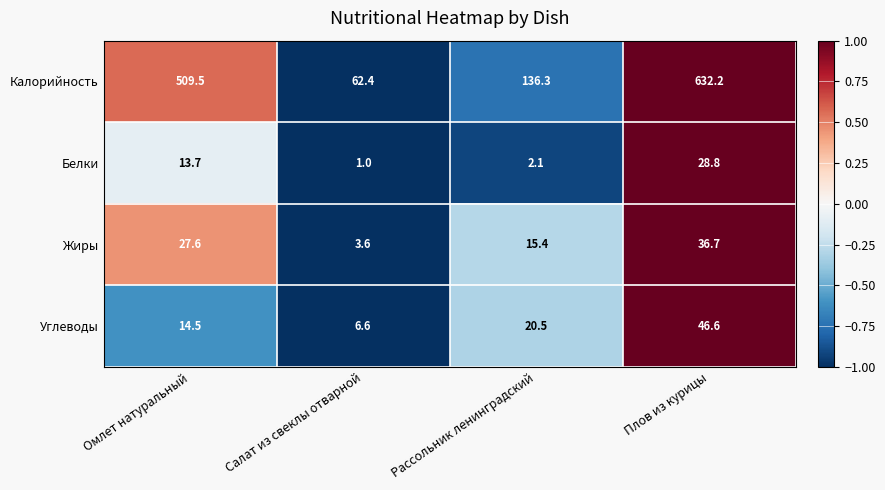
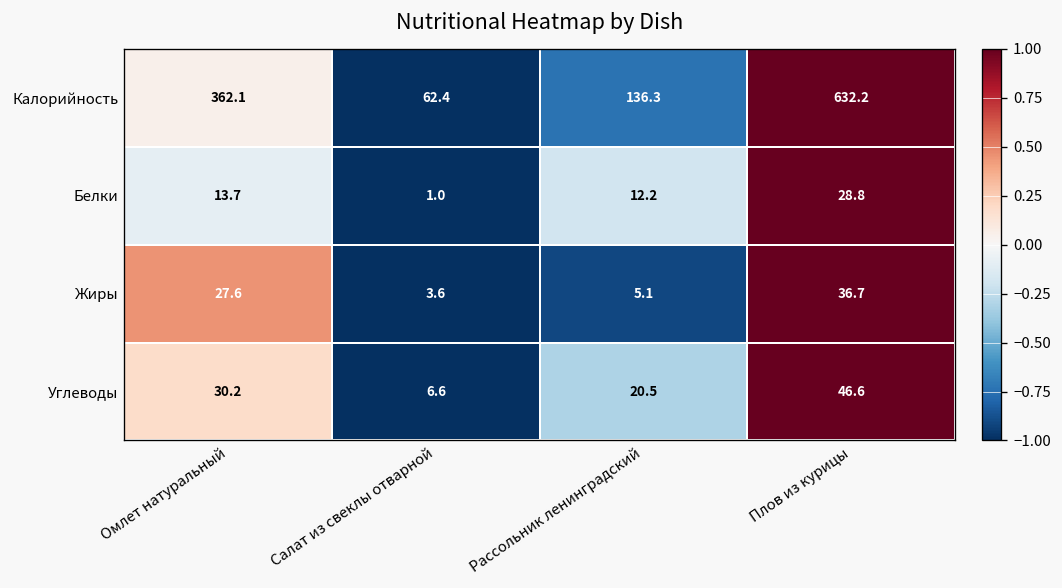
  {
    "Калорийность": {
-     "Омлет натуральный": 509.5,
+     "Омлет натуральный": 362.1,
      "Салат из свеклы отварной": 62.4,
      "Рассольник ленинградский": 136.3,
      "Плов из курицы": 632.2
    },
    "Белки": {
      "Омлет натуральный": 13.7,
      "Салат из свеклы отварной": 1.0,
-     "Рассольник ленинградский": 2.1,
+     "Рассольник ленинградский": 12.2,
      "Плов из курицы": 28.8
    },
    "Жиры": {
      "Омлет натуральный": 27.6,
      "Салат из свеклы отварной": 3.6,
-     "Рассольник ленинградский": 15.4,
+     "Рассольник ленинградский": 5.1,
      "Плов из курицы": 36.7
    },
    "Углеводы": {
-     "Омлет натуральный": 14.5,
+     "Омлет натуральный": 30.2,
      "Салат из свеклы отварной": 6.6,
      "Рассольник ленинградский": 20.5,
      "Плов из курицы": 46.6
    }
  }
